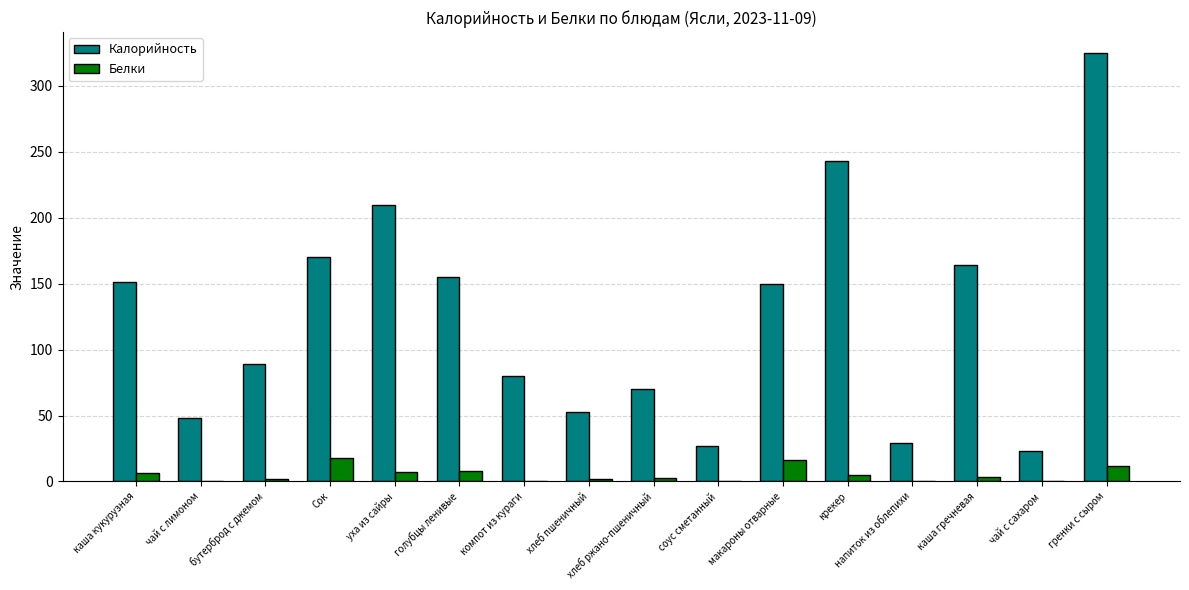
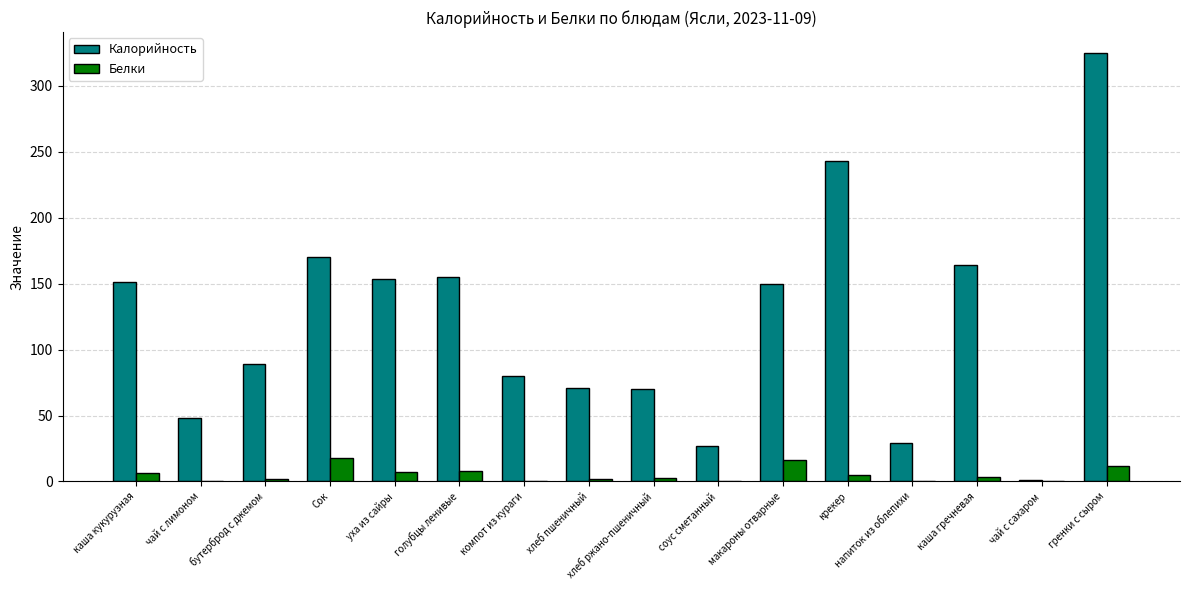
  {
    "Калорийность": {
      "каша кукурузная": 151,
      "чай с лимоном": 48,
      "бутерброд с джемом": 89,
      "Сок": 170,
-     "уха из сайры": 209,
+     "уха из сайры": 153,
      "голубцы ленивые": 155,
      "компот из кураги": 80,
-     "хлеб пшеничный": 53,
+     "хлеб пшеничный": 71,
      "хлеб ржано-пшеничный": 70,
      "соус сметанный": 27,
      "макароны отварные": 149,
      "крекер": 243,
      "напиток из облепихи": 29,
      "каша гречневая": 164,
-     "чай с сахаром": 23,
+     "чай с сахаром": 1,
      "гренки с сыром": 325
    },
    "Белки": {
      "каша кукурузная": 6,
      "бутерброд с джемом": 2,
      "Сок": 18,
      "уха из сайры": 7,
      "голубцы ленивые": 8,
      "хлеб ржано-пшеничный": 3,
      "макароны отварные": 17,
      "крекер": 5,
      "каша гречневая": 3,
      "чай с сахаром": 0,
      "гренки с сыром": 12
    }
  }
